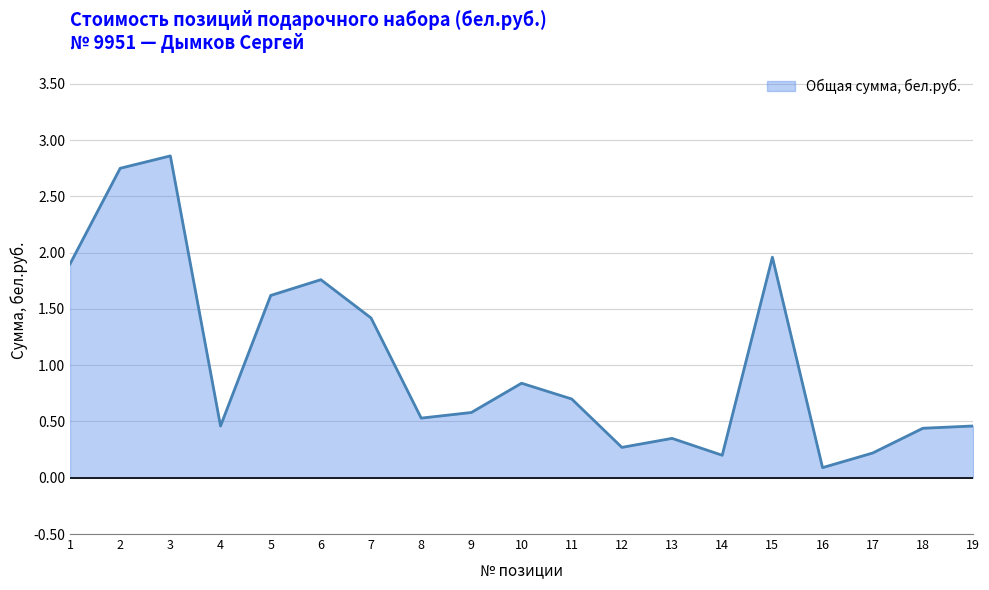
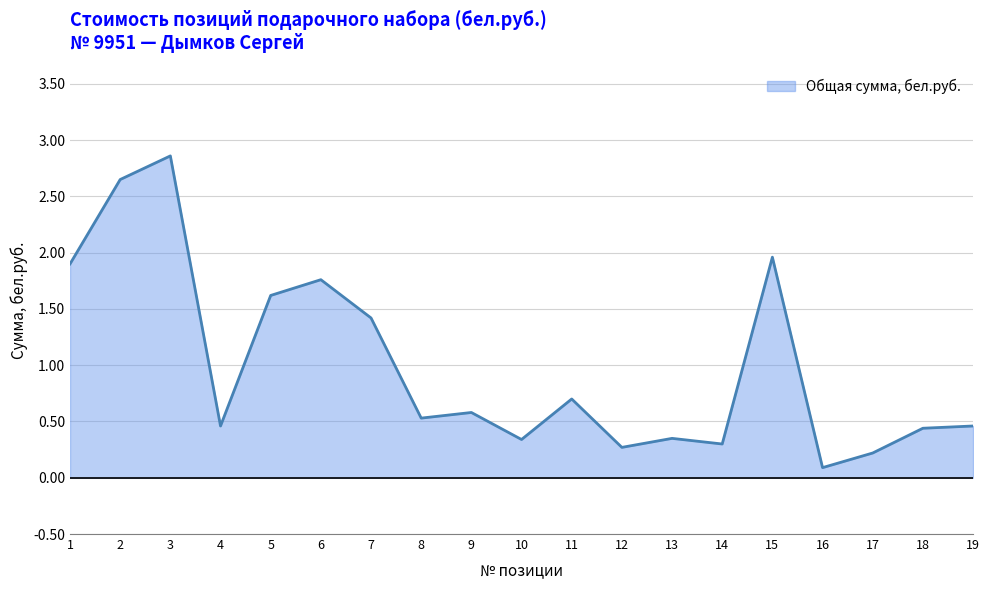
  {
    "1": 1.90,
-   "2": 2.75,
+   "2": 2.65,
    "3": 2.86,
    "4": 0.46,
    "5": 1.62,
    "6": 1.76,
    "7": 1.42,
    "8": 0.53,
    "9": 0.58,
-   "10": 0.84,
+   "10": 0.34,
    "11": 0.70,
    "12": 0.27,
    "13": 0.35,
-   "14": 0.2,
+   "14": 0.3,
    "15": 1.96,
    "16": 0.09,
    "17": 0.22,
    "18": 0.44,
    "19": 0.46
  }
